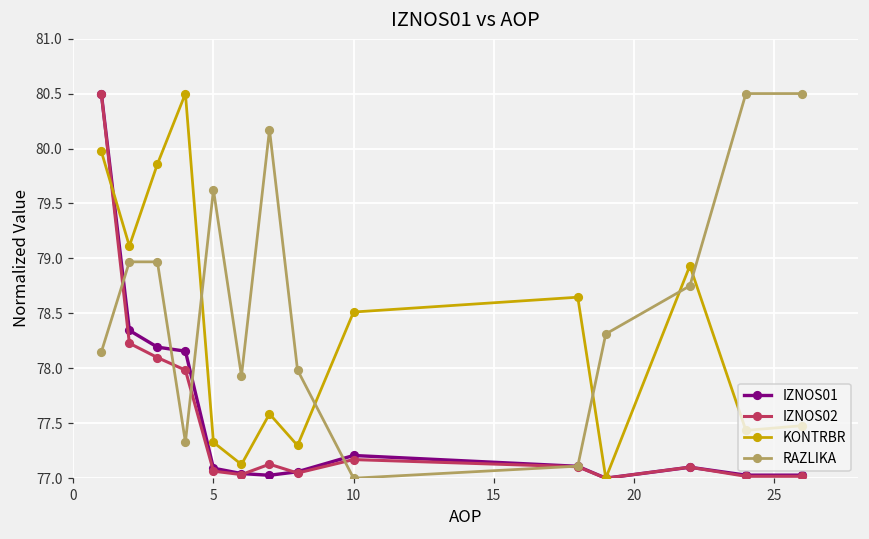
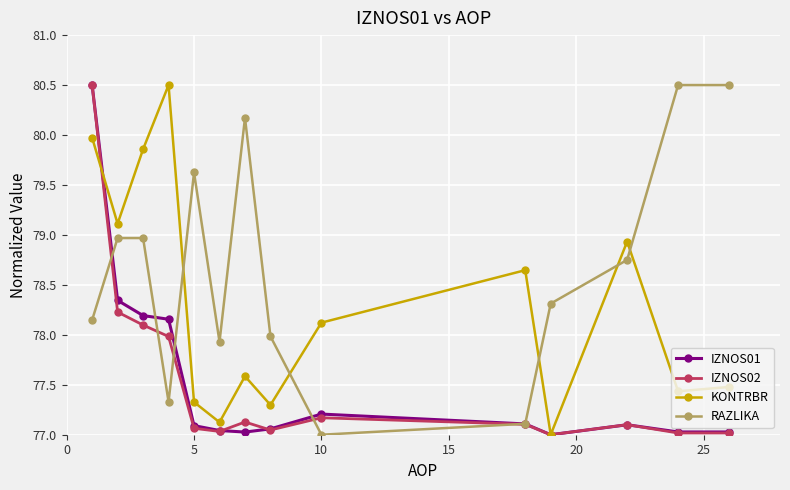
  {
    "IZNOS01": {
      "5": 77.1,
      "10": 77.2
    },
    "IZNOS02": {
      "5": 77.1,
      "10": 77.2
    },
    "KONTRBR": {
      "5": 77.3,
-     "10": 78.5
+     "10": 78.1
    },
    "RAZLIKA": {
      "5": 79.6,
      "10": 77.0
    }
  }
